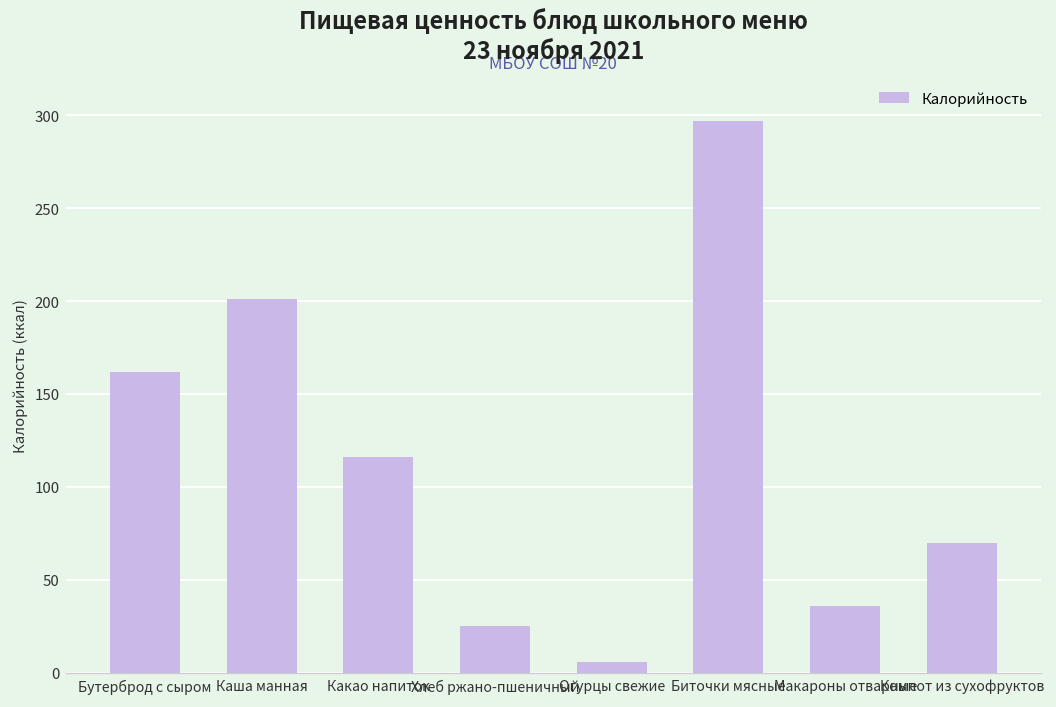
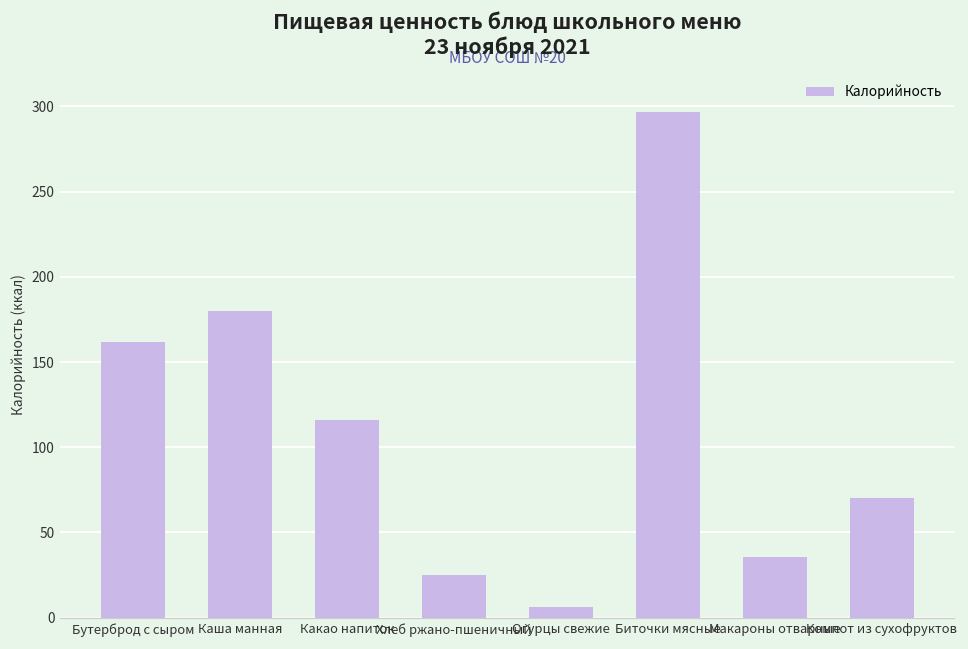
  {
    "Бутерброд с сыром": 162,
-   "Каша манная": 201,
+   "Каша манная": 180,
    "Хлеб ржано-пшеничный": 25,
    "Биточки мясные": 297
  }
